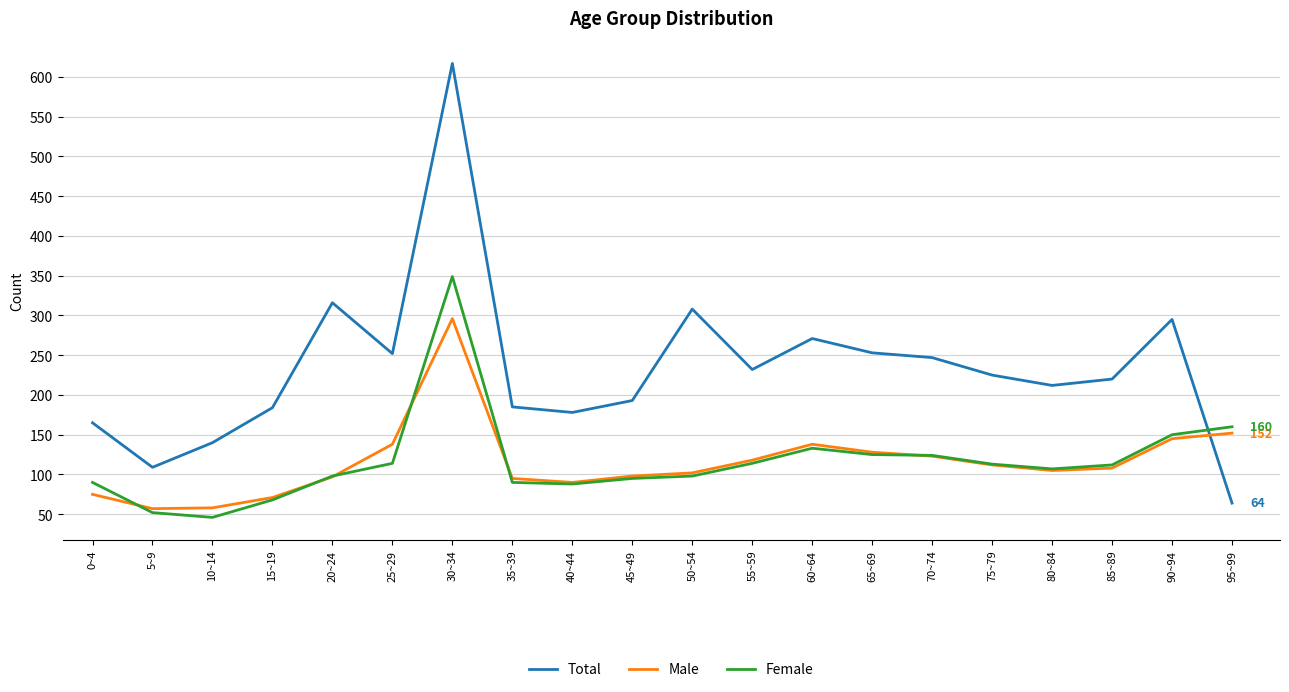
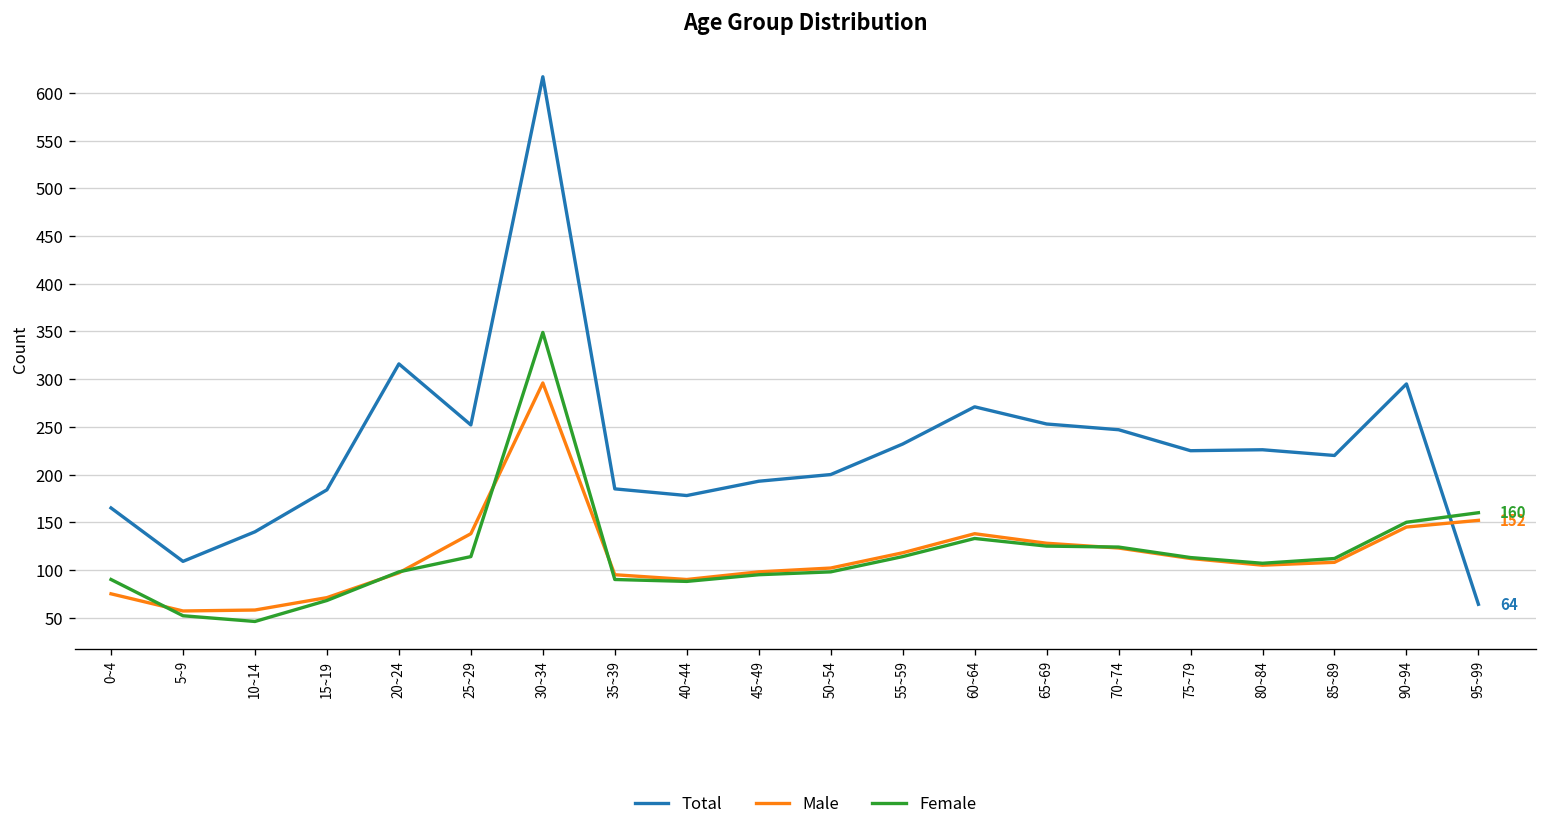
  {
    "Total": {
      "0~4": 170,
      "5~9": 110,
      "10~14": 140,
      "15~19": 180,
      "20~24": 320,
      "25~29": 250,
      "30~34": 620,
      "35~39": 190,
      "40~44": 180,
      "45~49": 190,
-     "50~54": 310,
+     "50~54": 200,
      "55~59": 230,
      "60~64": 270,
      "65~69": 250,
      "70~74": 250,
      "75~79": 230,
-     "80~84": 210,
+     "80~84": 230,
      "85~89": 220,
      "90~94": 300
    },
    "Male": {
      "0~4": 80,
      "5~9": 60,
      "10~14": 60,
      "25~29": 140,
      "30~34": 300,
      "35~39": 100,
      "50~54": 100,
      "55~59": 120,
      "60~64": 140,
      "85~89": 110,
      "90~94": 150
    },
    "Female": {
      "0~4": 90,
      "5~9": 50,
      "10~14": 50,
      "25~29": 110,
      "30~34": 350,
      "35~39": 90,
      "50~54": 100,
      "55~59": 110,
      "60~64": 130,
      "85~89": 110,
      "90~94": 150
    }
  }
